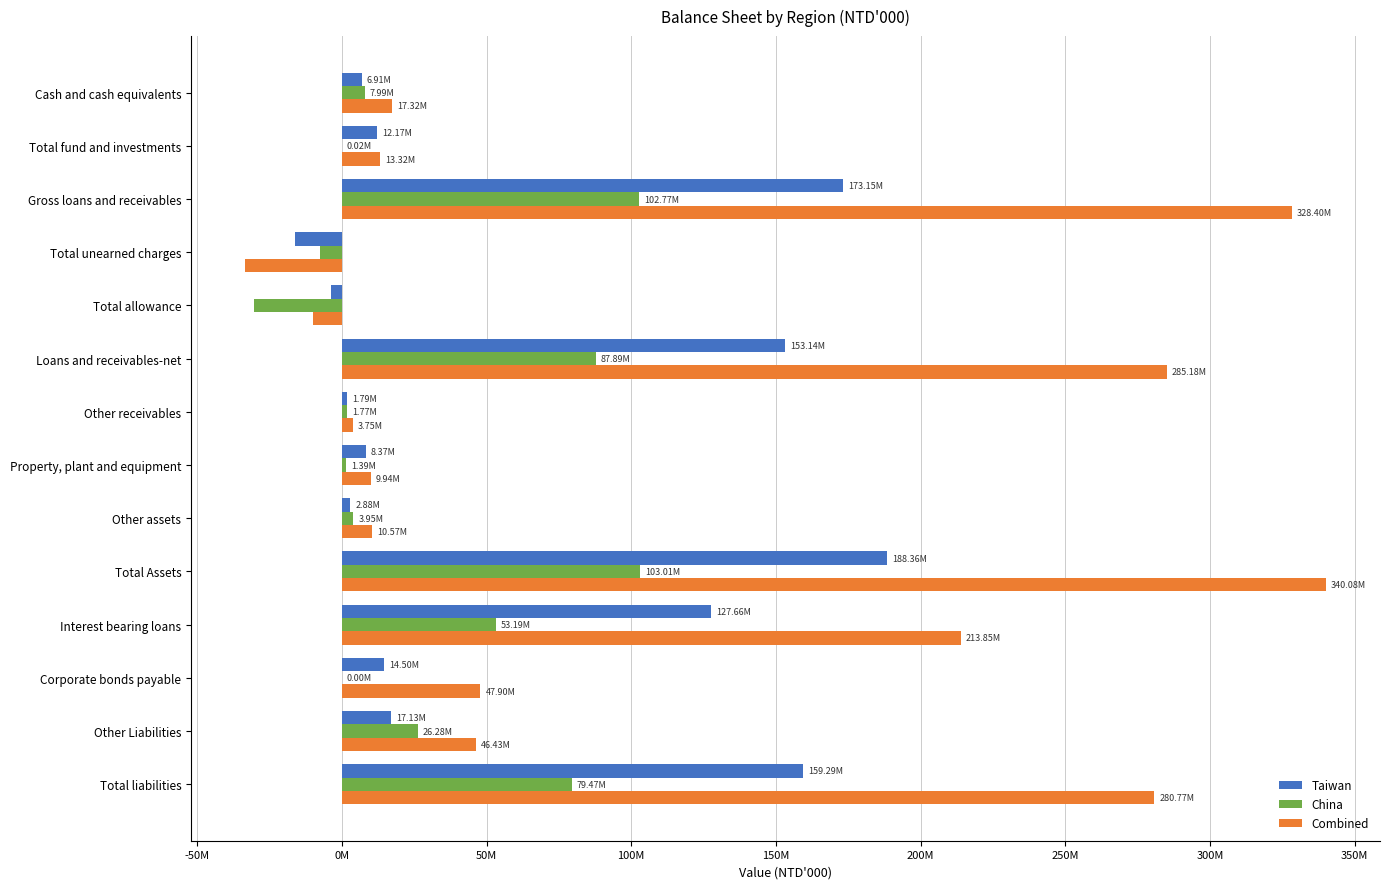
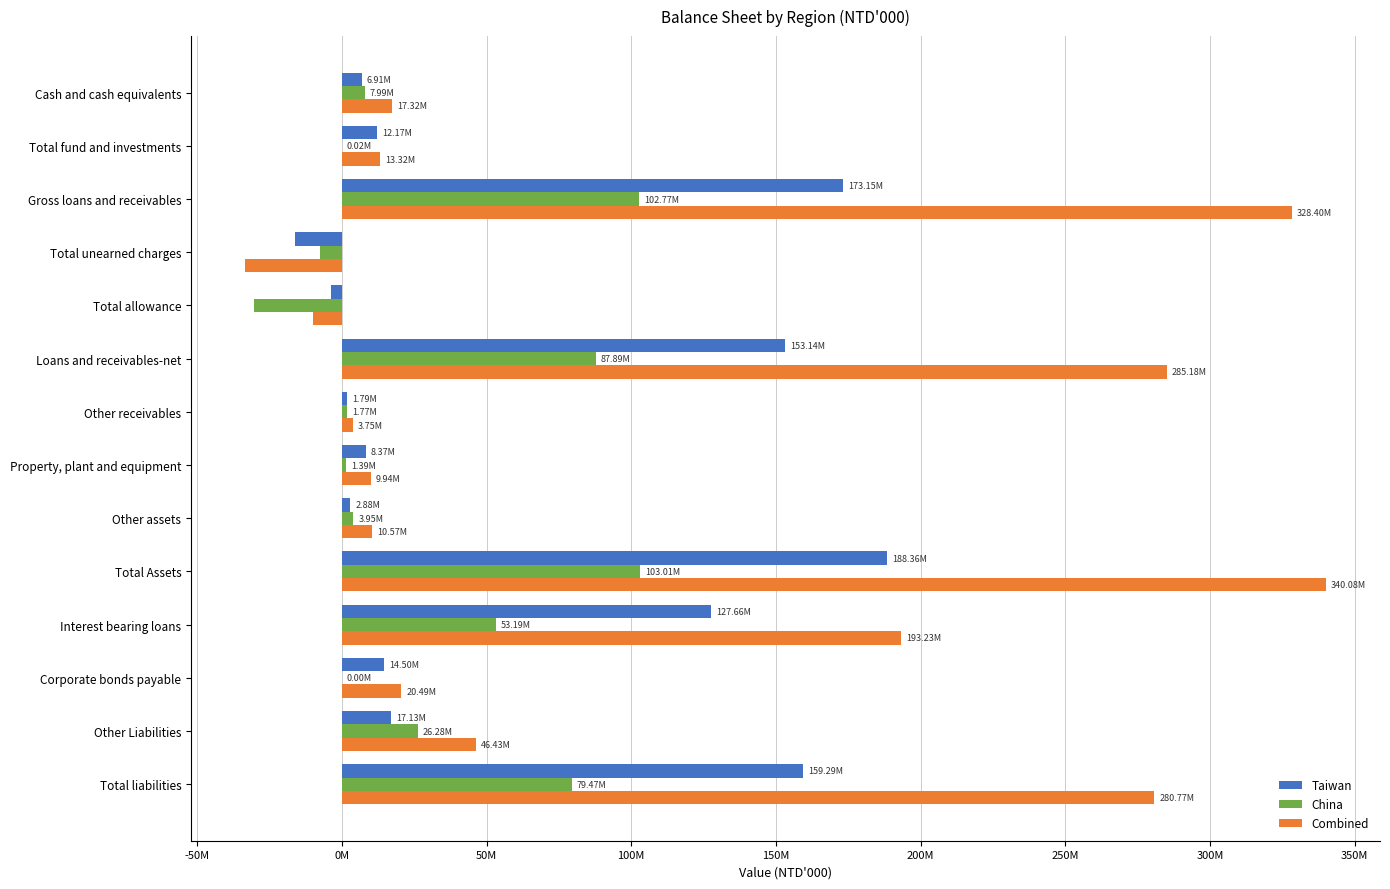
  {
    "Taiwan": {
      "Cash and cash equivalents": "6.91M",
      "Total fund and investments": "12.17M",
      "Gross loans and receivables": "173.15M",
      "Loans and receivables-net": "153.14M",
      "Other receivables": "1.79M",
      "Property, plant and equipment": "8.37M",
      "Other assets": "2.88M",
      "Total Assets": "188.36M",
      "Interest bearing loans": "127.66M",
      "Corporate bonds payable": "14.50M",
      "Other Liabilities": "17.13M",
      "Total liabilities": "159.29M"
    },
    "China": {
      "Cash and cash equivalents": "7.99M",
      "Total fund and investments": "0.02M",
      "Gross loans and receivables": "102.77M",
      "Loans and receivables-net": "87.89M",
      "Other receivables": "1.77M",
      "Property, plant and equipment": "1.39M",
      "Other assets": "3.95M",
      "Total Assets": "103.01M",
      "Interest bearing loans": "53.19M",
      "Corporate bonds payable": "0.00M",
      "Other Liabilities": "26.28M",
      "Total liabilities": "79.47M"
    },
    "Combined": {
      "Cash and cash equivalents": "17.32M",
      "Total fund and investments": "13.32M",
      "Gross loans and receivables": "328.40M",
      "Loans and receivables-net": "285.18M",
      "Other receivables": "3.75M",
      "Property, plant and equipment": "9.94M",
      "Other assets": "10.57M",
      "Total Assets": "340.08M",
-     "Interest bearing loans": "213.85M",
-     "Corporate bonds payable": "47.90M",
+     "Interest bearing loans": "193.23M",
+     "Corporate bonds payable": "20.49M",
      "Other Liabilities": "46.43M",
      "Total liabilities": "280.77M"
    }
  }
